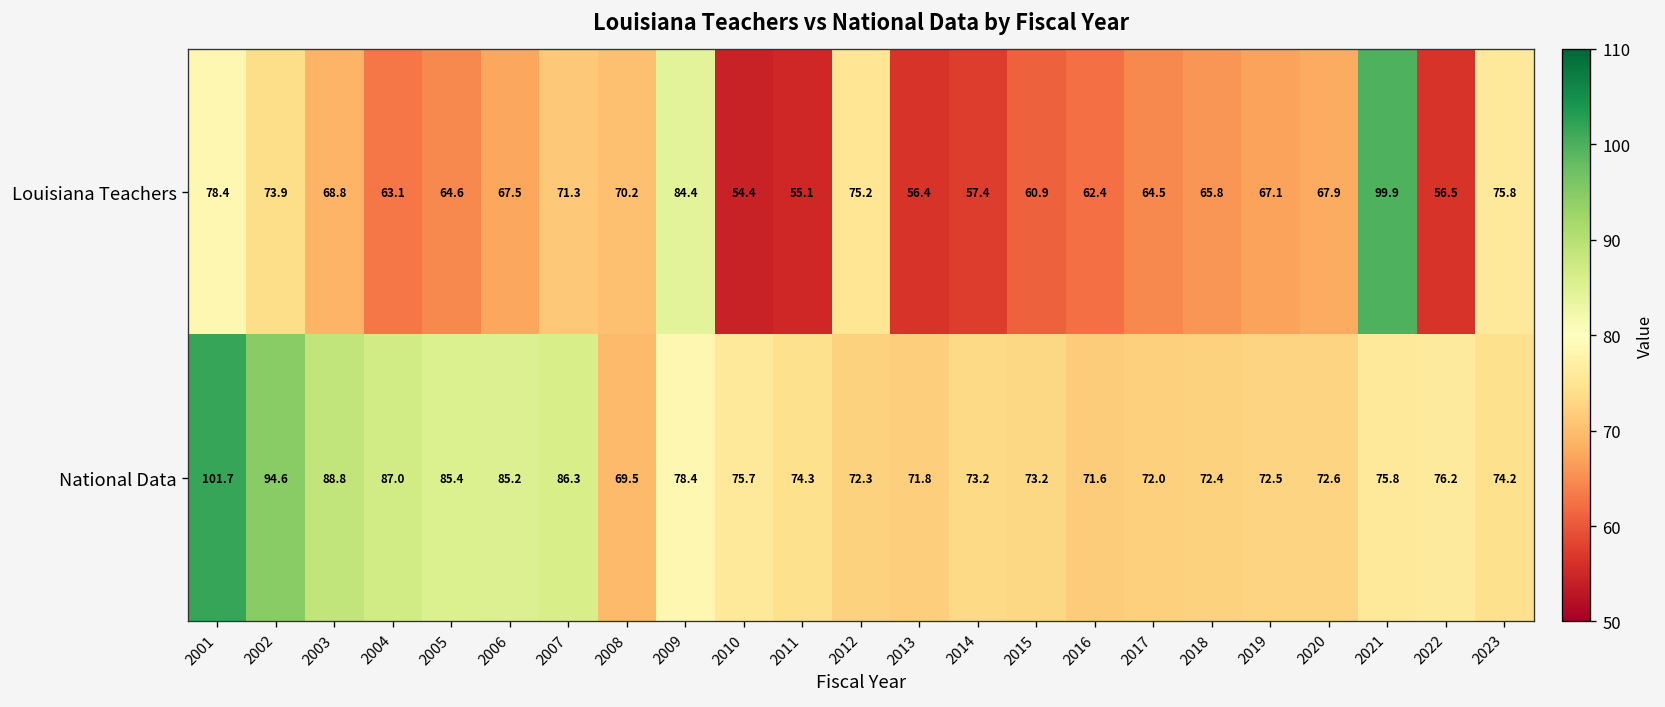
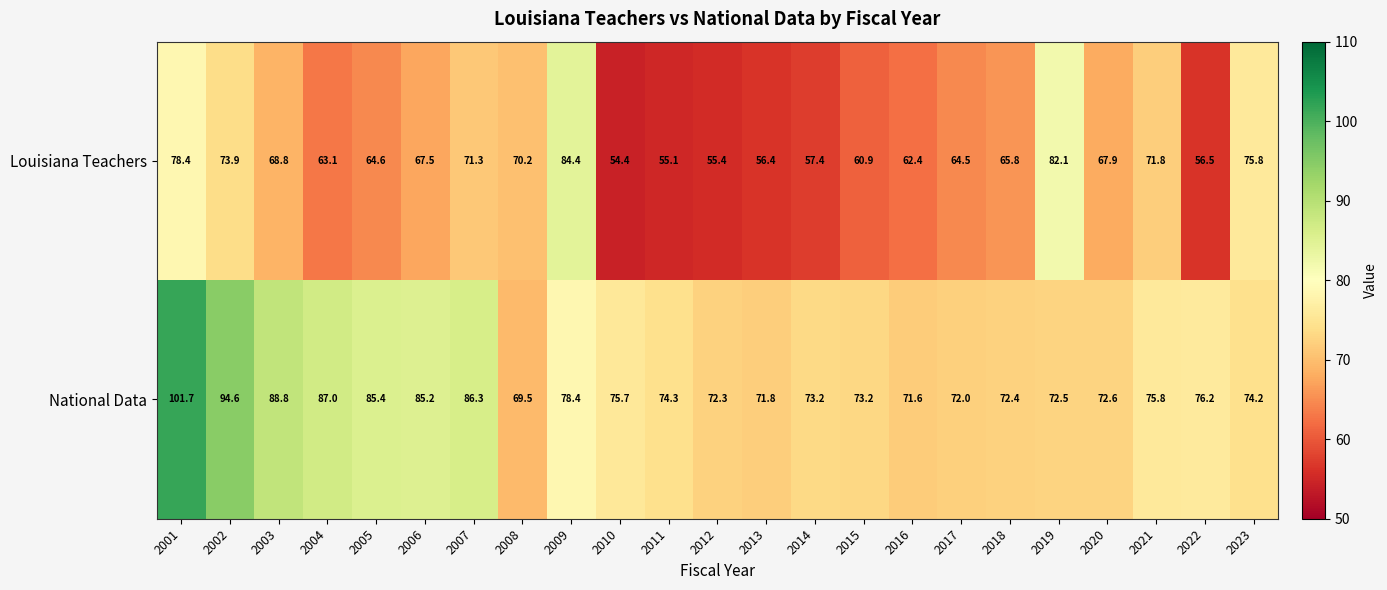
  {
    "Louisiana Teachers": {
      "2001": 78.4,
      "2002": 73.9,
      "2003": 68.8,
      "2004": 63.1,
      "2005": 64.6,
      "2006": 67.5,
      "2007": 71.3,
      "2008": 70.2,
      "2009": 84.4,
      "2010": 54.4,
      "2011": 55.1,
-     "2012": 75.2,
+     "2012": 55.4,
      "2013": 56.4,
      "2014": 57.4,
      "2015": 60.9,
      "2016": 62.4,
      "2017": 64.5,
      "2018": 65.8,
-     "2019": 67.1,
+     "2019": 82.1,
      "2020": 67.9,
-     "2021": 99.9,
+     "2021": 71.8,
      "2022": 56.5,
      "2023": 75.8
    },
    "National Data": {
      "2001": 101.7,
      "2002": 94.6,
      "2003": 88.8,
      "2004": 87.0,
      "2005": 85.4,
      "2006": 85.2,
      "2007": 86.3,
      "2008": 69.5,
      "2009": 78.4,
      "2010": 75.7,
      "2011": 74.3,
      "2012": 72.3,
      "2013": 71.8,
      "2014": 73.2,
      "2015": 73.2,
      "2016": 71.6,
      "2017": 72.0,
      "2018": 72.4,
      "2019": 72.5,
      "2020": 72.6,
      "2021": 75.8,
      "2022": 76.2,
      "2023": 74.2
    }
  }
